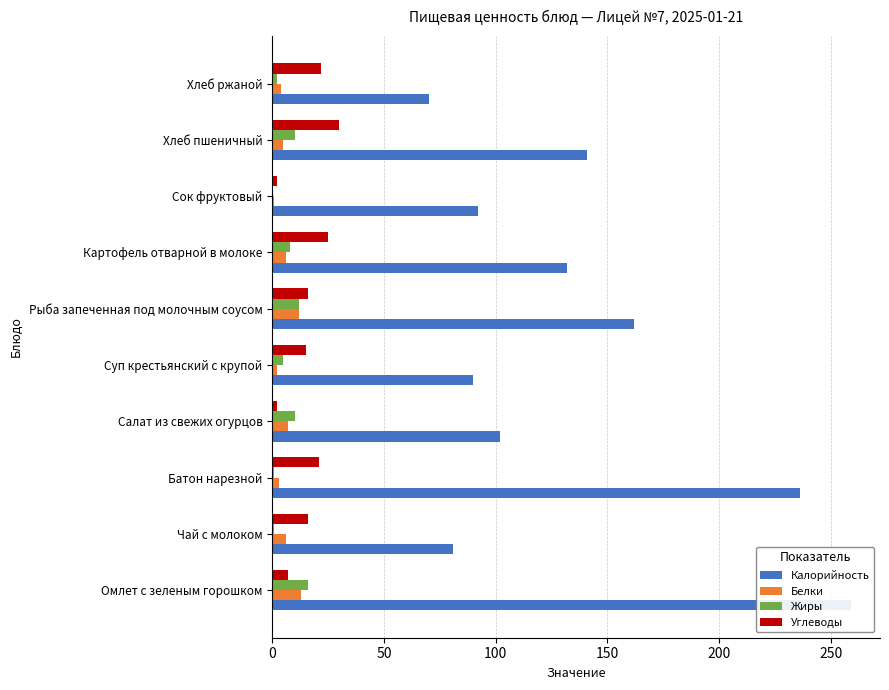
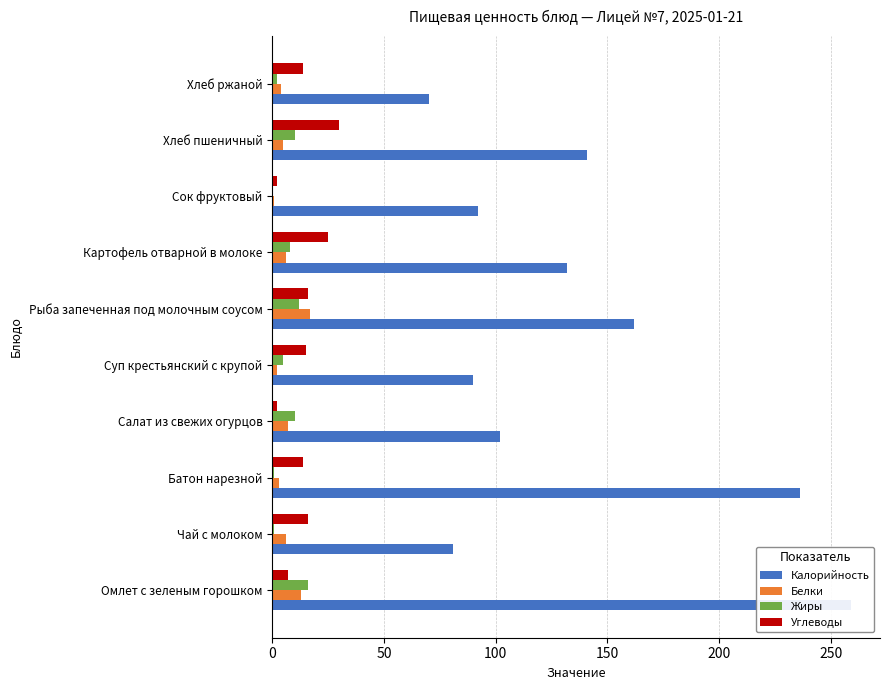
  {
    "Калорийность": {
      "Хлеб ржаной": 70,
      "Хлеб пшеничный": 141,
      "Сок фруктовый": 92,
      "Картофель отварной в молоке": 132,
      "Рыба запеченная под молочным соусом": 162,
      "Суп крестьянский с крупой": 90,
      "Салат из свежих огурцов": 102,
      "Батон нарезной": 236,
      "Чай с молоком": 81
    },
    "Белки": {
      "Хлеб ржаной": 4,
      "Хлеб пшеничный": 5,
      "Картофель отварной в молоке": 6,
-     "Рыба запеченная под молочным соусом": 12,
+     "Рыба запеченная под молочным соусом": 17,
      "Суп крестьянский с крупой": 2,
      "Салат из свежих огурцов": 7,
      "Батон нарезной": 3,
      "Чай с молоком": 6,
      "Омлет с зеленым горошком": 13
    },
    "Жиры": {
      "Хлеб ржаной": 2,
      "Хлеб пшеничный": 10,
      "Сок фруктовый": 0,
      "Картофель отварной в молоке": 8,
      "Рыба запеченная под молочным соусом": 12,
      "Суп крестьянский с крупой": 5,
      "Салат из свежих огурцов": 10,
      "Омлет с зеленым горошком": 16
    },
    "Углеводы": {
-     "Хлеб ржаной": 22,
+     "Хлеб ржаной": 14,
      "Хлеб пшеничный": 30,
      "Сок фруктовый": 2,
      "Картофель отварной в молоке": 25,
      "Рыба запеченная под молочным соусом": 16,
      "Суп крестьянский с крупой": 15,
      "Салат из свежих огурцов": 2,
-     "Батон нарезной": 21,
+     "Батон нарезной": 14,
      "Чай с молоком": 16,
      "Омлет с зеленым горошком": 7
    }
  }
